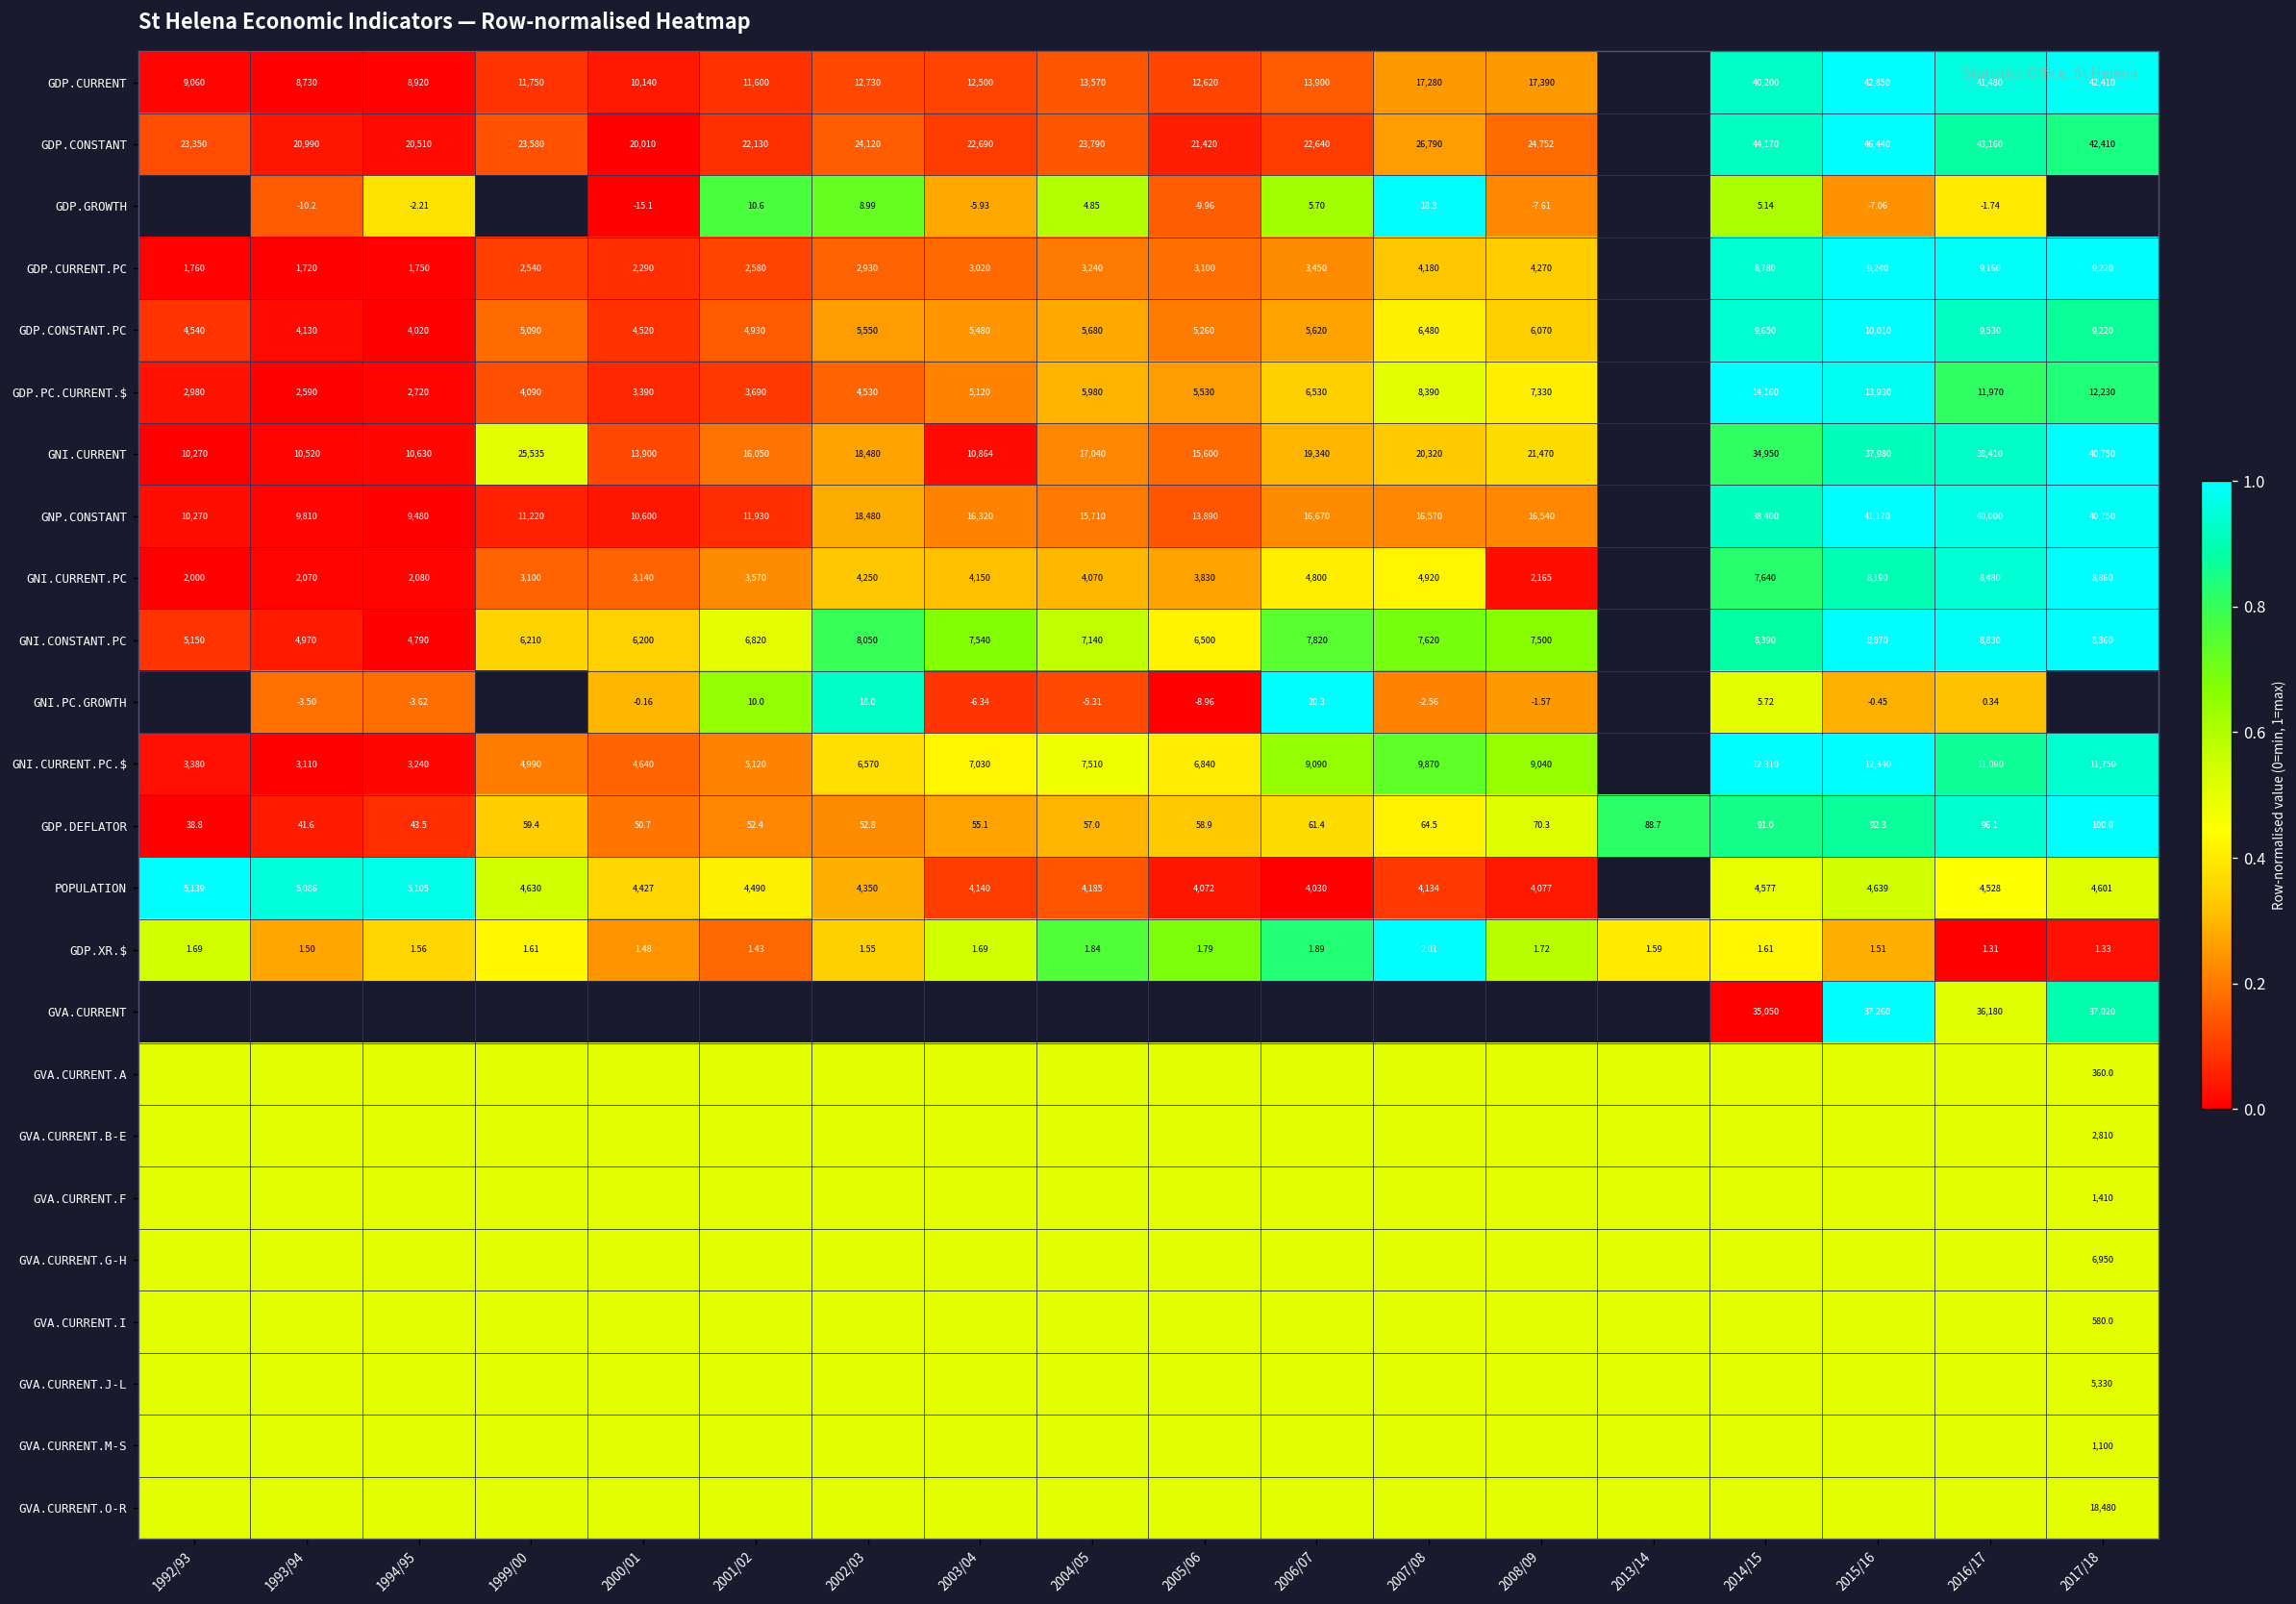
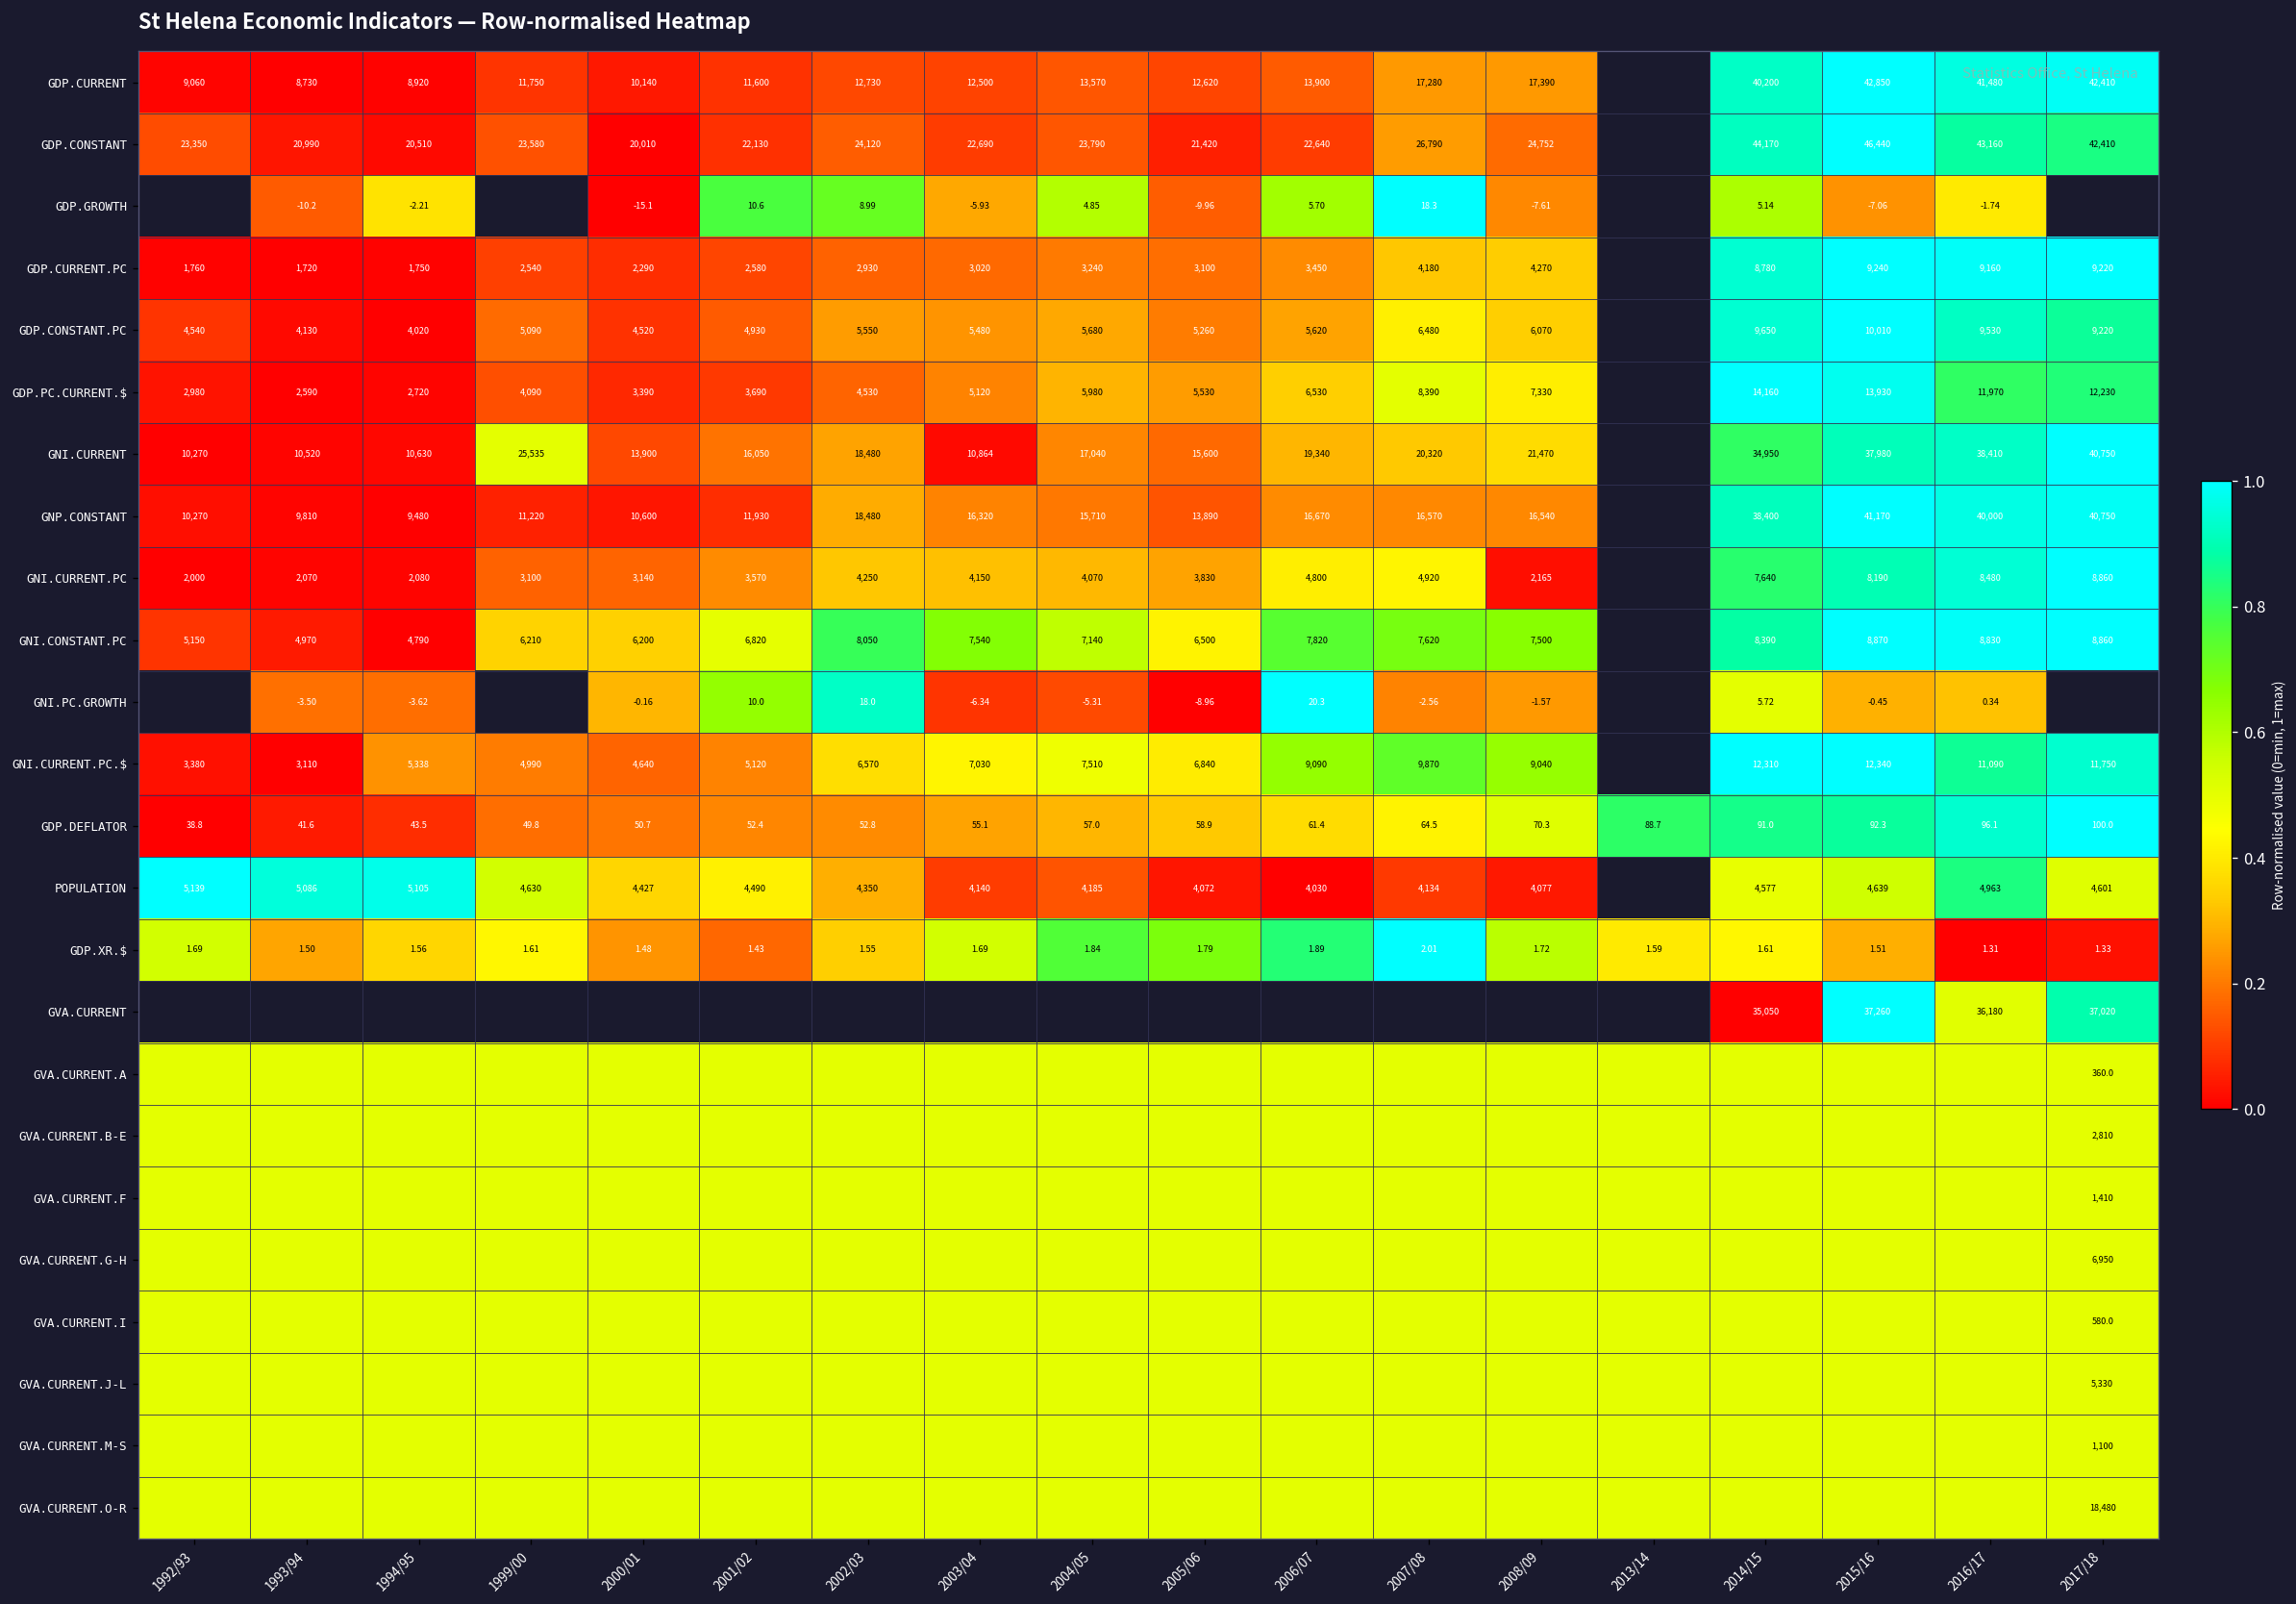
  {
    "GNI.CURRENT.PC.$": {
      "1992/93": "3,380",
      "1993/94": "3,110",
-     "1994/95": "3,240",
+     "1994/95": "5,338",
      "1999/00": "4,990",
      "2000/01": "4,640",
      "2001/02": "5,120",
      "2002/03": "6,570",
      "2003/04": "7,030",
      "2004/05": "7,510",
      "2005/06": "6,840",
      "2006/07": "9,090",
      "2007/08": "9,870",
      "2008/09": "9,040",
      "2014/15": "12,310",
      "2015/16": "12,340",
      "2016/17": "11,090",
      "2017/18": "11,750"
    },
    "GDP.DEFLATOR": {
      "1992/93": "38.8",
      "1993/94": "41.6",
      "1994/95": "43.5",
-     "1999/00": "59.4",
+     "1999/00": "49.8",
      "2000/01": "50.7",
      "2001/02": "52.4",
      "2002/03": "52.8",
      "2003/04": "55.1",
      "2004/05": "57.0",
      "2005/06": "58.9",
      "2006/07": "61.4",
      "2007/08": "64.5",
      "2008/09": "70.3",
      "2013/14": "88.7",
      "2014/15": "91.0",
      "2015/16": "92.3",
      "2016/17": "96.1",
      "2017/18": "100.0"
    },
    "POPULATION": {
      "1992/93": "5,139",
      "1993/94": "5,086",
      "1994/95": "5,105",
      "1999/00": "4,630",
      "2000/01": "4,427",
      "2001/02": "4,490",
      "2002/03": "4,350",
      "2003/04": "4,140",
      "2004/05": "4,185",
      "2005/06": "4,072",
      "2006/07": "4,030",
      "2007/08": "4,134",
      "2008/09": "4,077",
      "2014/15": "4,577",
      "2015/16": "4,639",
-     "2016/17": "4,528",
+     "2016/17": "4,963",
      "2017/18": "4,601"
    }
  }
